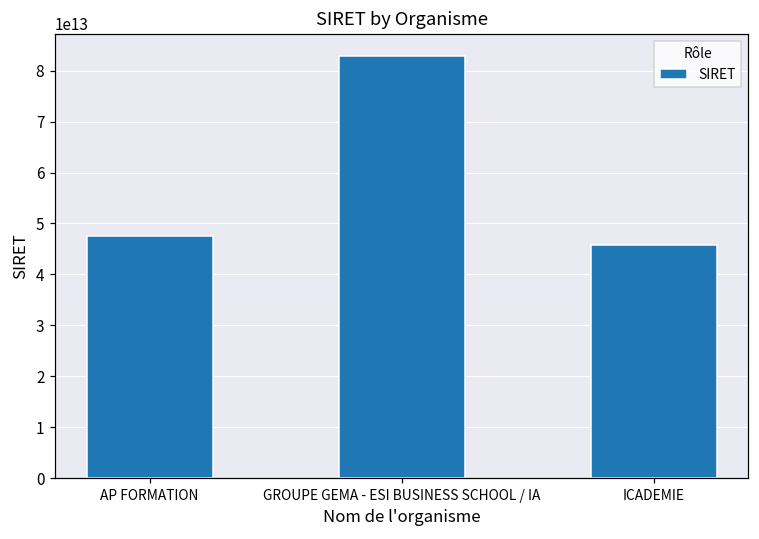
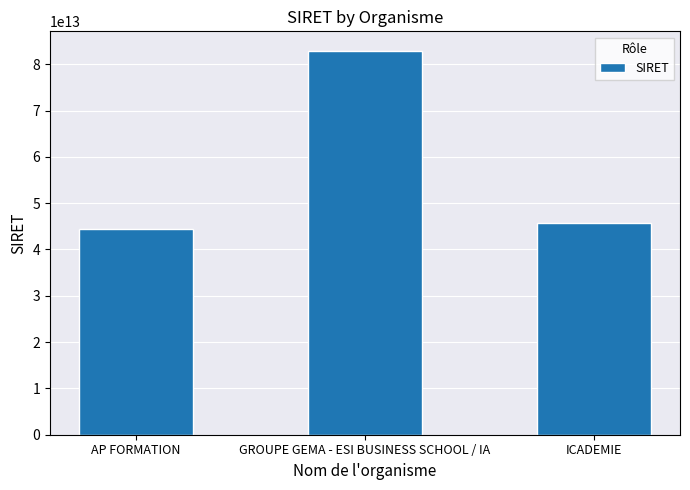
  {
-   "AP FORMATION": 47000000000000,
+   "AP FORMATION": 44000000000000,
    "GROUPE GEMA - ESI BUSINESS SCHOOL / IA": 83000000000000,
    "ICADEMIE": 46000000000000
  }
